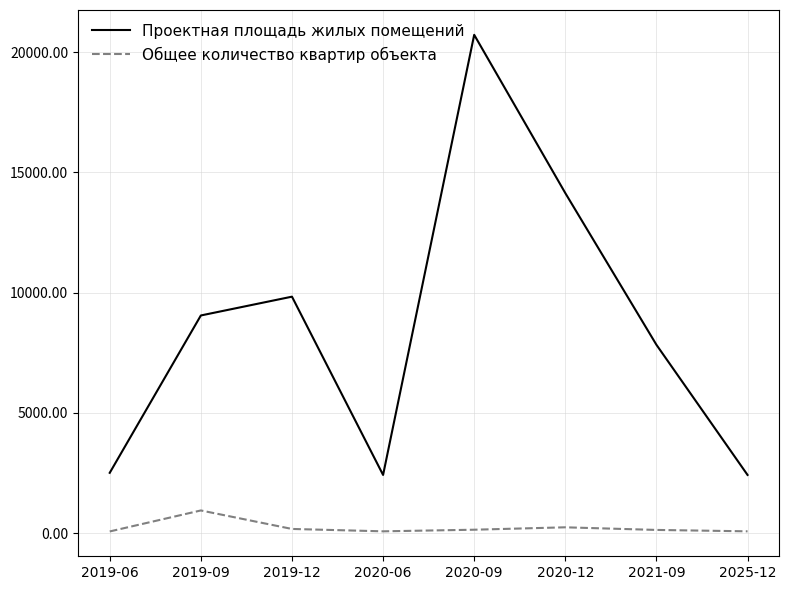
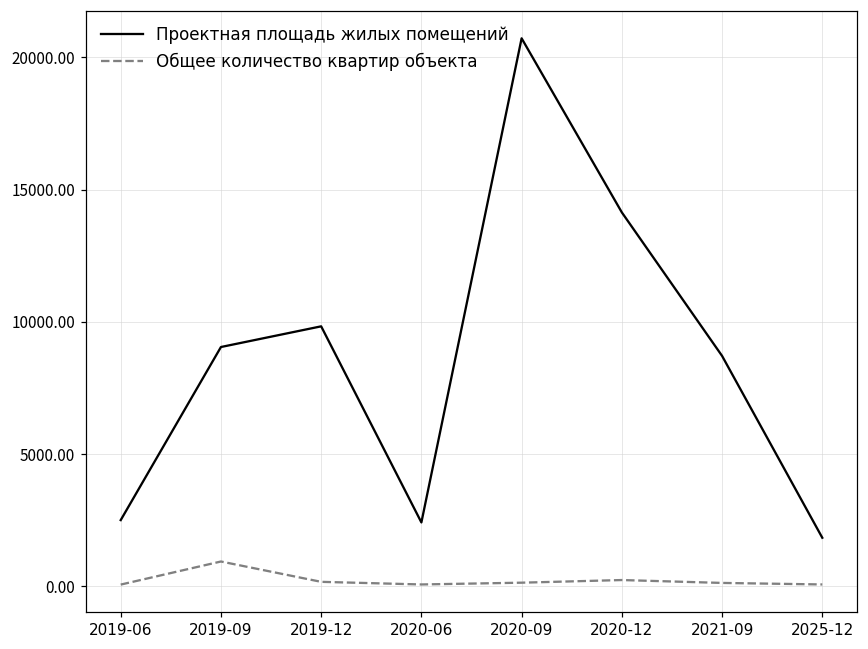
  {
    "Проектная площадь жилых помещений": {
      "2019-06": 2500,
      "2019-09": 9000,
      "2019-12": 9800,
      "2020-06": 2400,
      "2020-09": 20700,
      "2020-12": 14100,
-     "2021-09": 7800,
-     "2025-12": 2400
+     "2021-09": 8700,
+     "2025-12": 1800
    },
    "Общее количество квартир объекта": {
      "2019-06": 100,
      "2019-09": 900,
      "2019-12": 200,
      "2020-06": 100,
      "2020-09": 100,
      "2020-12": 200,
      "2021-09": 100,
      "2025-12": 100
    }
  }
